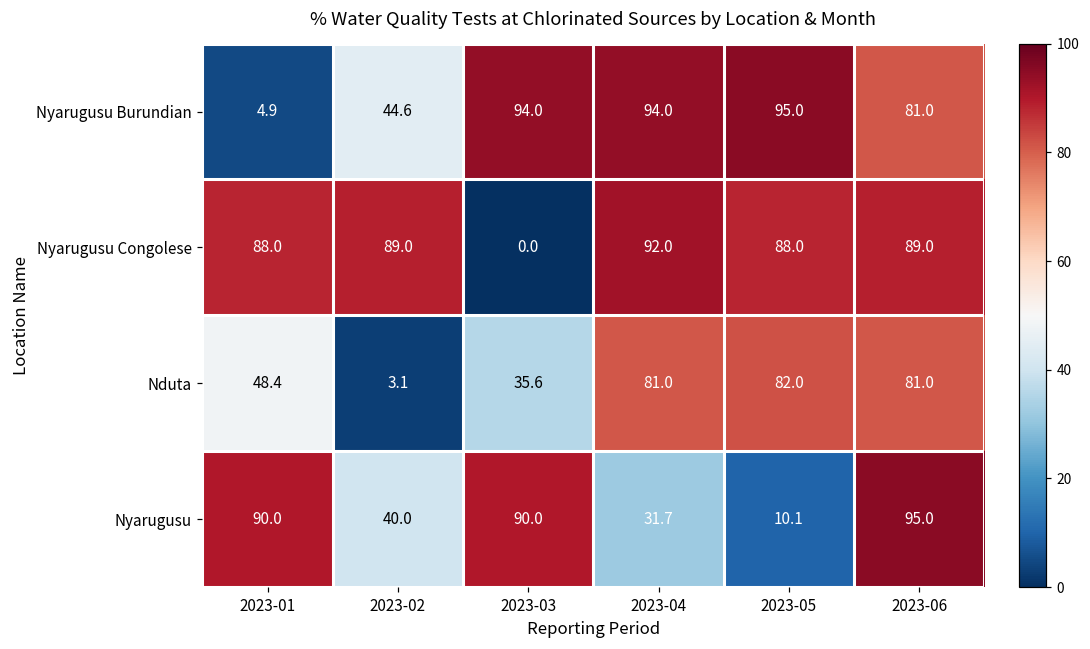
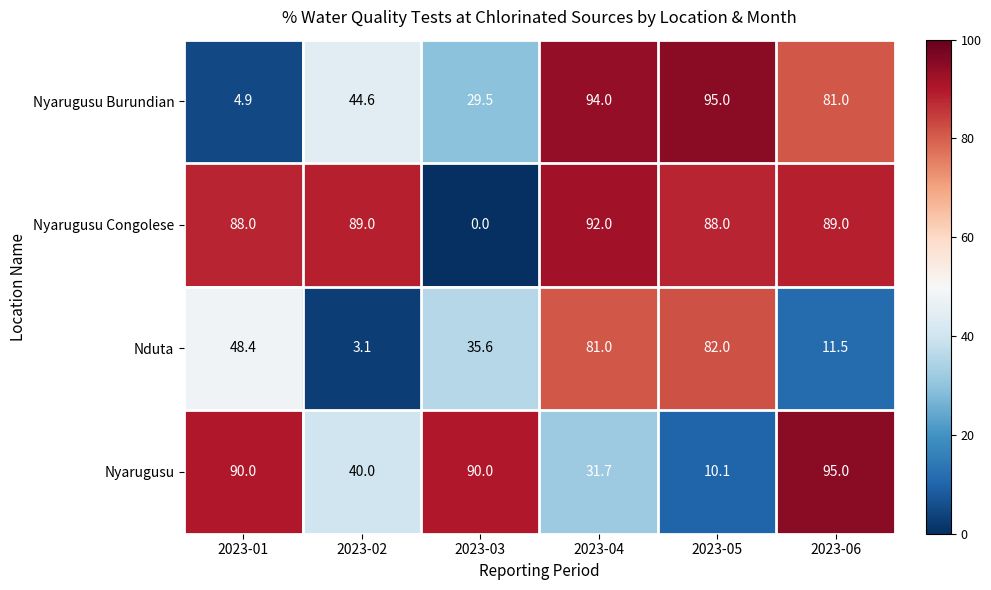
  {
    "Nyarugusu Burundian": {
      "2023-01": 4.9,
      "2023-02": 44.6,
-     "2023-03": 94.0,
+     "2023-03": 29.5,
      "2023-04": 94.0,
      "2023-05": 95.0,
      "2023-06": 81.0
    },
    "Nyarugusu Congolese": {
      "2023-01": 88.0,
      "2023-02": 89.0,
      "2023-03": 0.0,
      "2023-04": 92.0,
      "2023-05": 88.0,
      "2023-06": 89.0
    },
    "Nduta": {
      "2023-01": 48.4,
      "2023-02": 3.1,
      "2023-03": 35.6,
      "2023-04": 81.0,
      "2023-05": 82.0,
-     "2023-06": 81.0
+     "2023-06": 11.5
    },
    "Nyarugusu": {
      "2023-01": 90.0,
      "2023-02": 40.0,
      "2023-03": 90.0,
      "2023-04": 31.7,
      "2023-05": 10.1,
      "2023-06": 95.0
    }
  }
